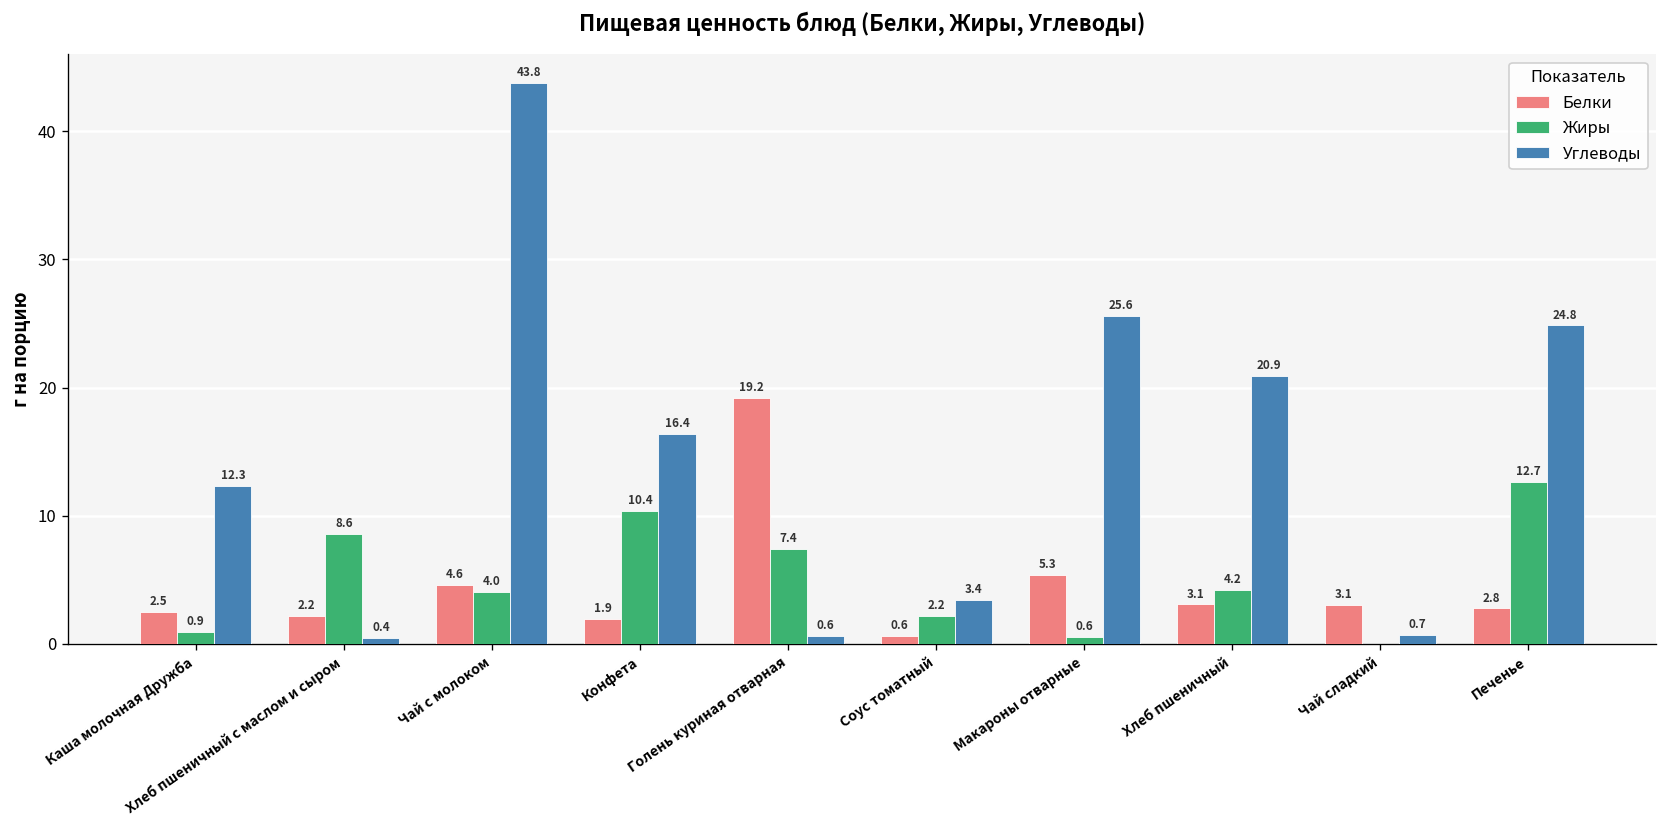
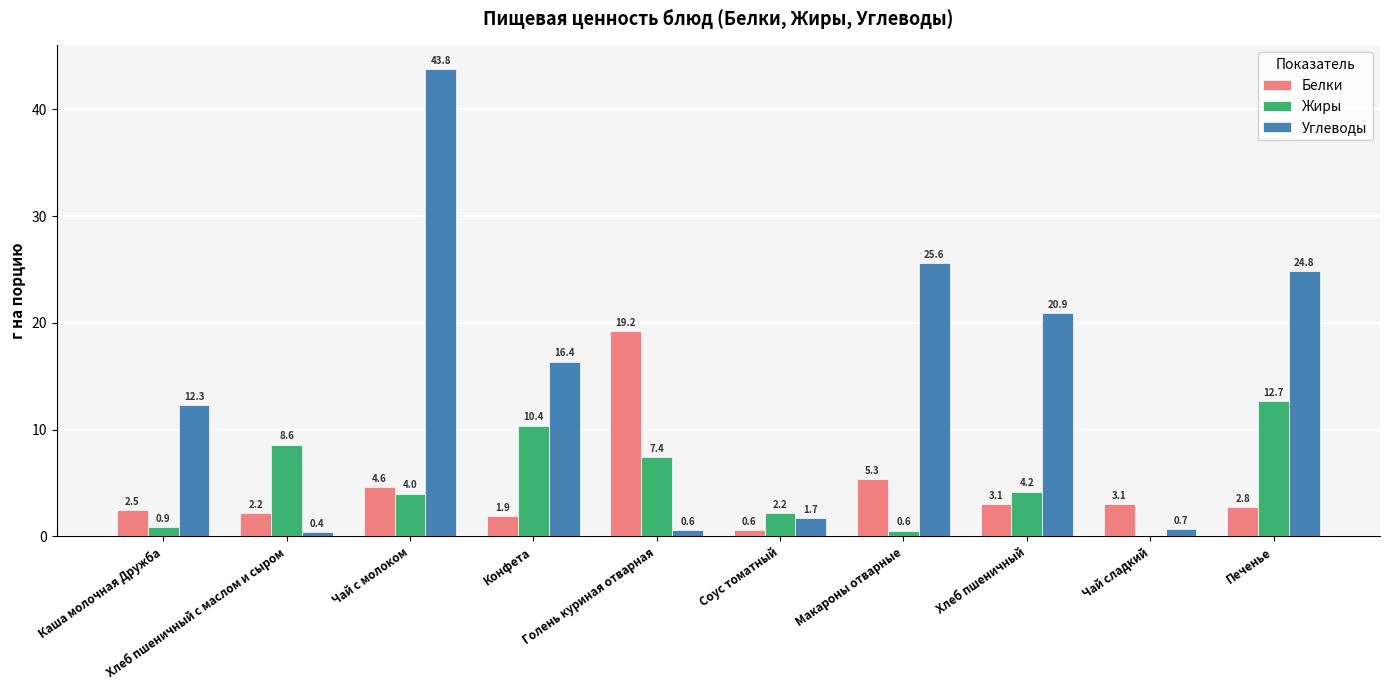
  {
    "Белки": {
      "Каша молочная Дружба": 2.5,
      "Хлеб пшеничный с маслом и сыром": 2.2,
      "Чай с молоком": 4.6,
      "Конфета": 1.9,
      "Голень куриная отварная": 19.2,
      "Соус томатный": 0.6,
      "Макароны отварные": 5.3,
      "Хлеб пшеничный": 3.1,
      "Чай сладкий": 3.1,
      "Печенье": 2.8
    },
    "Жиры": {
      "Каша молочная Дружба": 0.9,
      "Хлеб пшеничный с маслом и сыром": 8.6,
      "Чай с молоком": 4.0,
      "Конфета": 10.4,
      "Голень куриная отварная": 7.4,
      "Соус томатный": 2.2,
      "Макароны отварные": 0.6,
      "Хлеб пшеничный": 4.2,
      "Печенье": 12.7
    },
    "Углеводы": {
      "Каша молочная Дружба": 12.3,
      "Хлеб пшеничный с маслом и сыром": 0.4,
      "Чай с молоком": 43.8,
      "Конфета": 16.4,
      "Голень куриная отварная": 0.6,
-     "Соус томатный": 3.4,
+     "Соус томатный": 1.7,
      "Макароны отварные": 25.6,
      "Хлеб пшеничный": 20.9,
      "Чай сладкий": 0.7,
      "Печенье": 24.8
    }
  }
